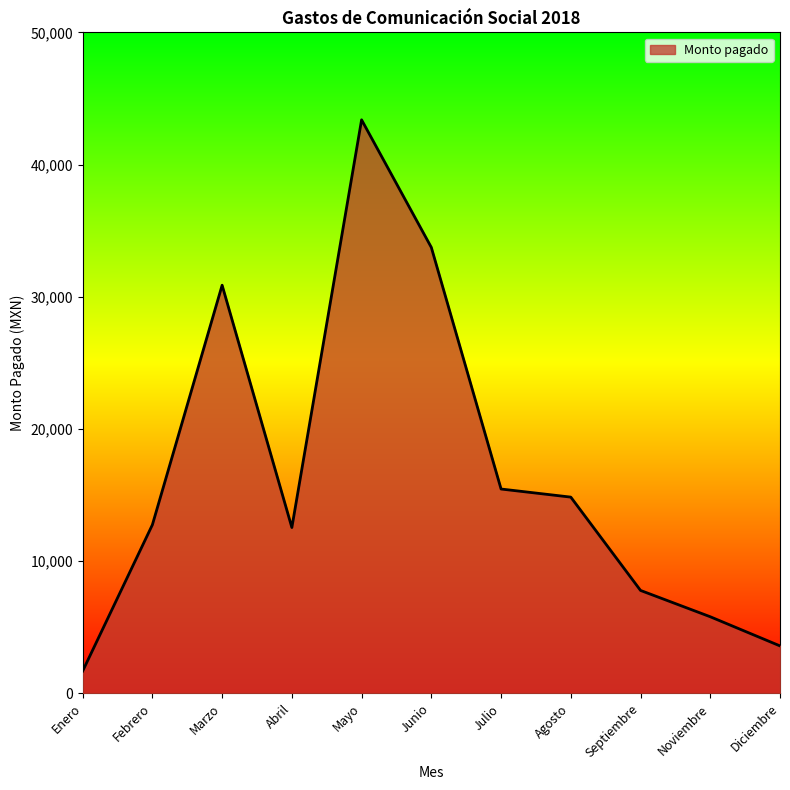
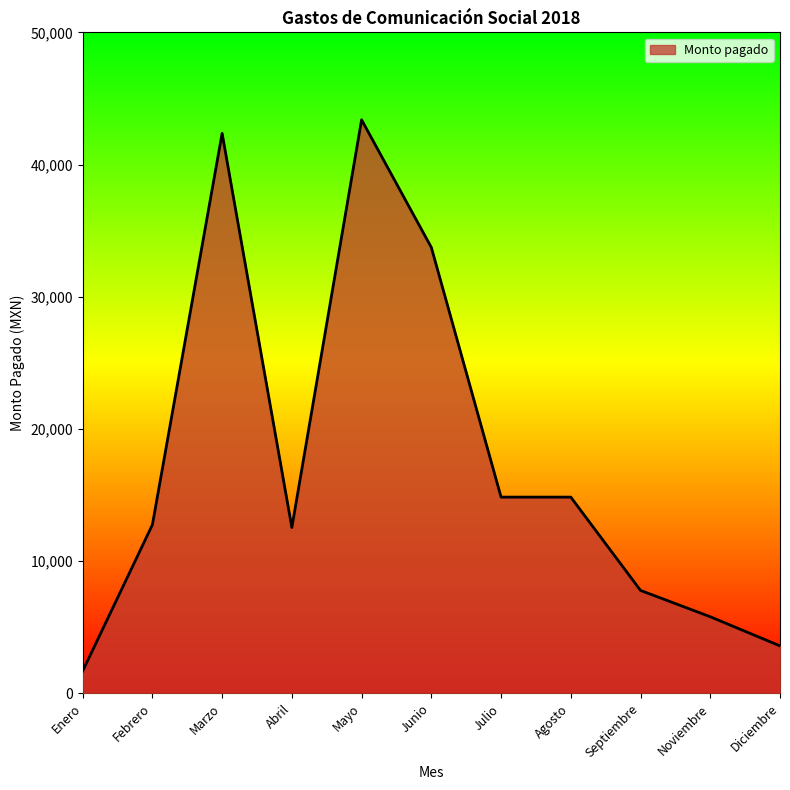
  {
    "Enero": "1,700",
    "Febrero": "12,800",
-   "Marzo": "30,900",
+   "Marzo": "42,400",
    "Abril": "12,500",
    "Mayo": "43,400",
    "Junio": "33,700",
-   "Julio": "15,500",
+   "Julio": "14,800",
    "Agosto": "14,800",
    "Septiembre": "7,800",
    "Noviembre": "5,800",
    "Diciembre": "3,600"
  }
